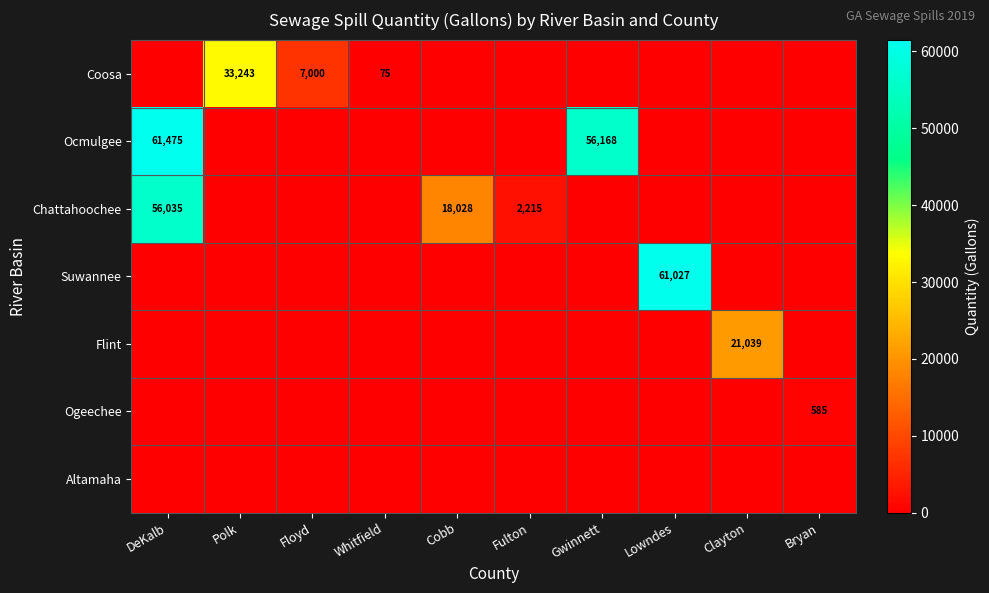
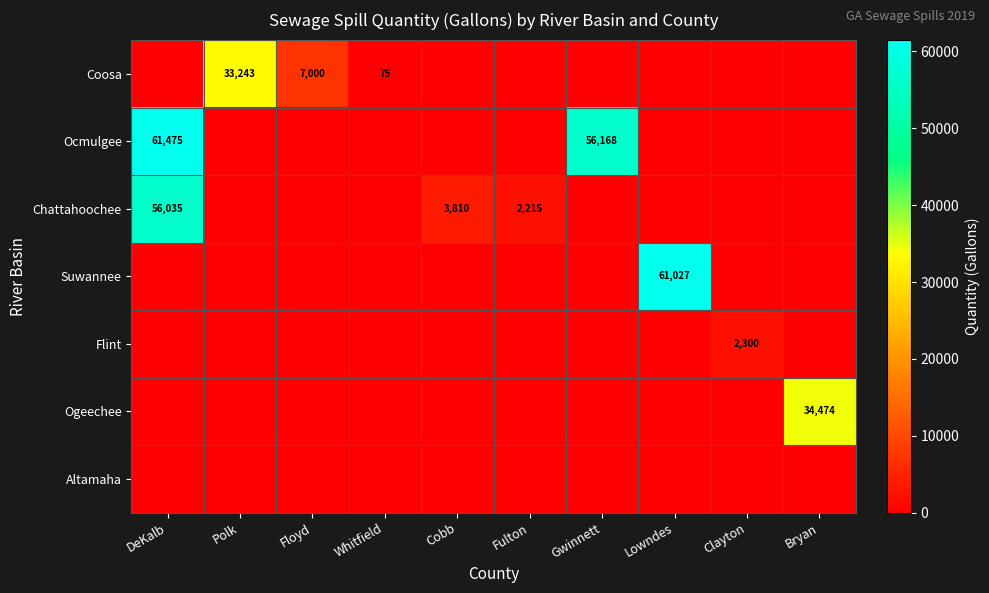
  {
    "Coosa": {
      "Polk": "33,243",
      "Floyd": "7,000",
      "Whitfield": "75"
    },
    "Ocmulgee": {
      "DeKalb": "61,475",
      "Gwinnett": "56,168"
    },
    "Chattahoochee": {
      "DeKalb": "56,035",
-     "Cobb": "18,028",
+     "Cobb": "3,810",
      "Fulton": "2,215"
    },
    "Suwannee": {
      "Lowndes": "61,027"
    },
    "Flint": {
-     "Clayton": "21,039"
+     "Clayton": "2,300"
    },
    "Ogeechee": {
-     "Bryan": "585"
+     "Bryan": "34,474"
    }
  }
